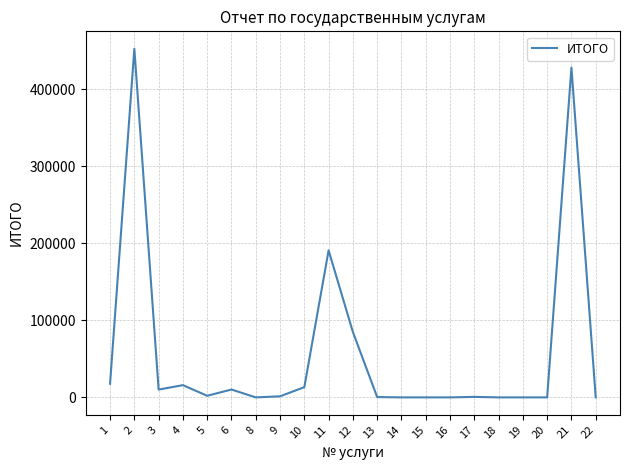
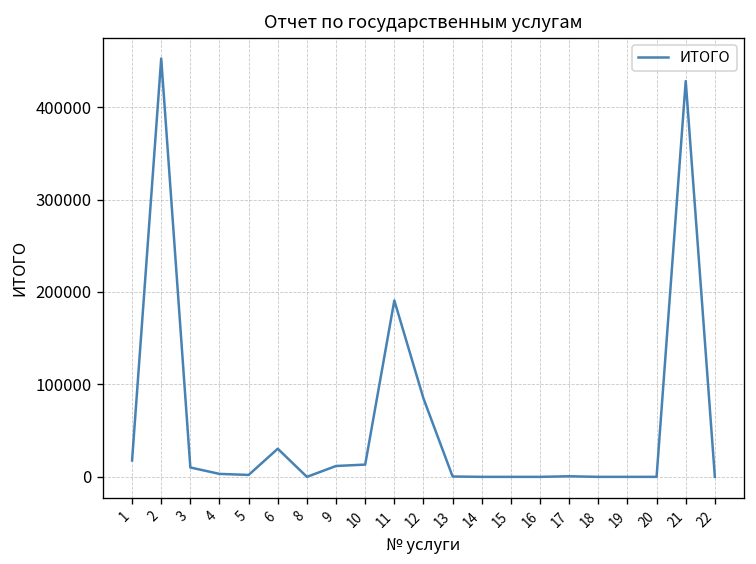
  {
    "1": 20000,
    "2": 450000,
    "3": 10000,
-   "4": 20000,
+   "4": 0,
    "5": 0,
-   "6": 10000,
+   "6": 30000,
    "8": 0,
-   "9": 0,
+   "9": 10000,
    "10": 10000,
    "11": 190000,
    "12": 80000,
    "13": 0,
    "14": 0,
    "15": 0,
    "16": 0,
    "17": 0,
    "18": 0,
    "19": 0,
    "20": 0,
    "21": 430000,
    "22": 0
  }
